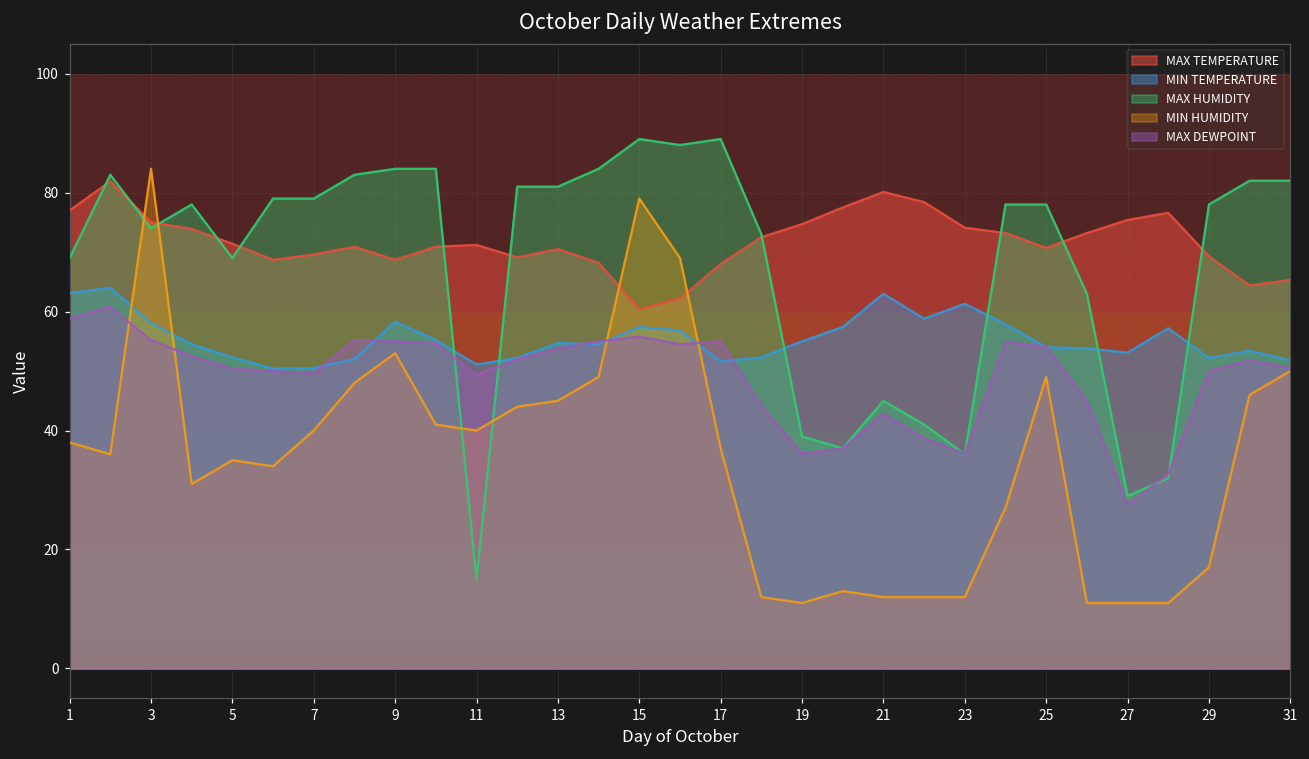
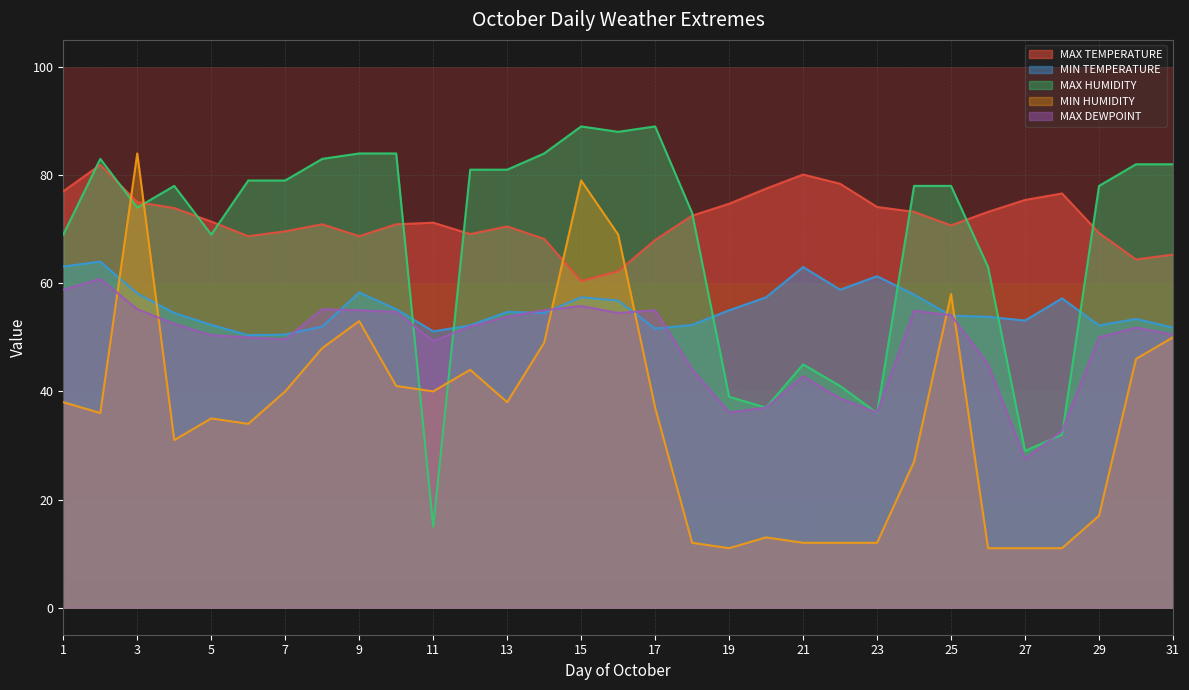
  {
    "MAX TEMPERATURE": {
      "1": 77,
      "3": 75,
      "5": 71,
      "7": 70,
      "9": 69,
      "11": 71,
      "13": 71,
      "15": 60,
      "17": 68,
      "19": 75,
      "21": 80,
      "23": 74,
      "25": 71,
      "27": 75,
      "29": 69,
      "31": 65
    },
    "MIN TEMPERATURE": {
      "1": 63,
      "3": 58,
      "5": 52,
      "7": 51,
      "9": 58,
      "11": 51,
      "13": 55,
      "15": 57,
      "17": 52,
      "19": 55,
      "21": 63,
      "23": 61,
      "27": 53,
      "29": 52,
      "31": 52
    },
    "MAX HUMIDITY": {
      "1": 69,
      "3": 74,
      "5": 69,
      "7": 79,
      "9": 84,
      "11": 15,
      "13": 81,
      "15": 89,
      "17": 89,
      "19": 39,
      "21": 45,
      "25": 78,
      "27": 29,
      "29": 78,
      "31": 82
    },
    "MIN HUMIDITY": {
      "1": 38,
      "3": 84,
      "5": 35,
      "7": 40,
      "9": 53,
      "11": 40,
-     "13": 45,
+     "13": 38,
      "15": 79,
      "17": 37,
      "19": 11,
      "21": 12,
      "23": 12,
-     "25": 49,
+     "25": 58,
      "27": 11,
      "29": 17,
      "31": 50
    },
    "MAX DEWPOINT": {
      "1": 59,
      "3": 55,
      "5": 50,
      "7": 50,
      "9": 55,
      "11": 49,
      "13": 54,
      "15": 56,
      "17": 55,
      "19": 36,
      "21": 43,
      "27": 28,
      "29": 50,
      "31": 51
    }
  }
